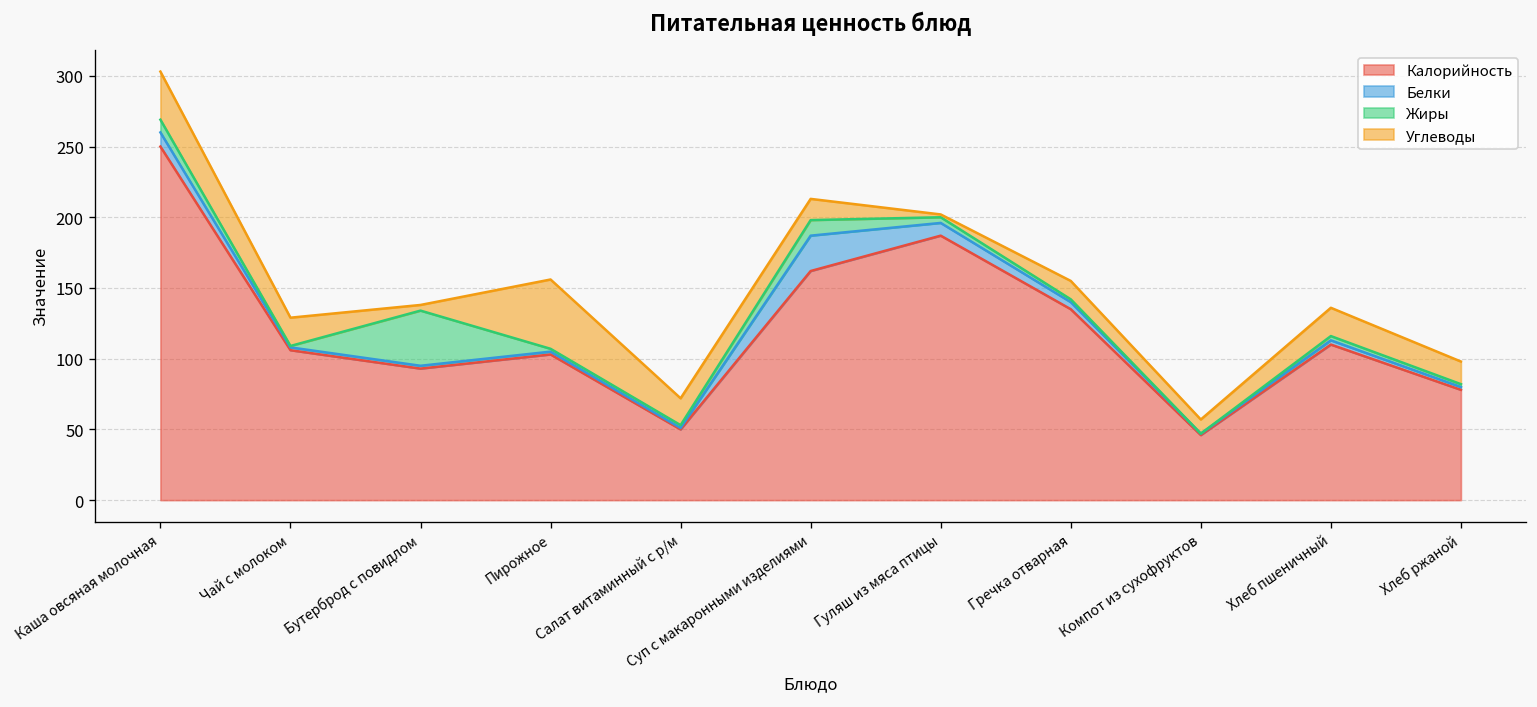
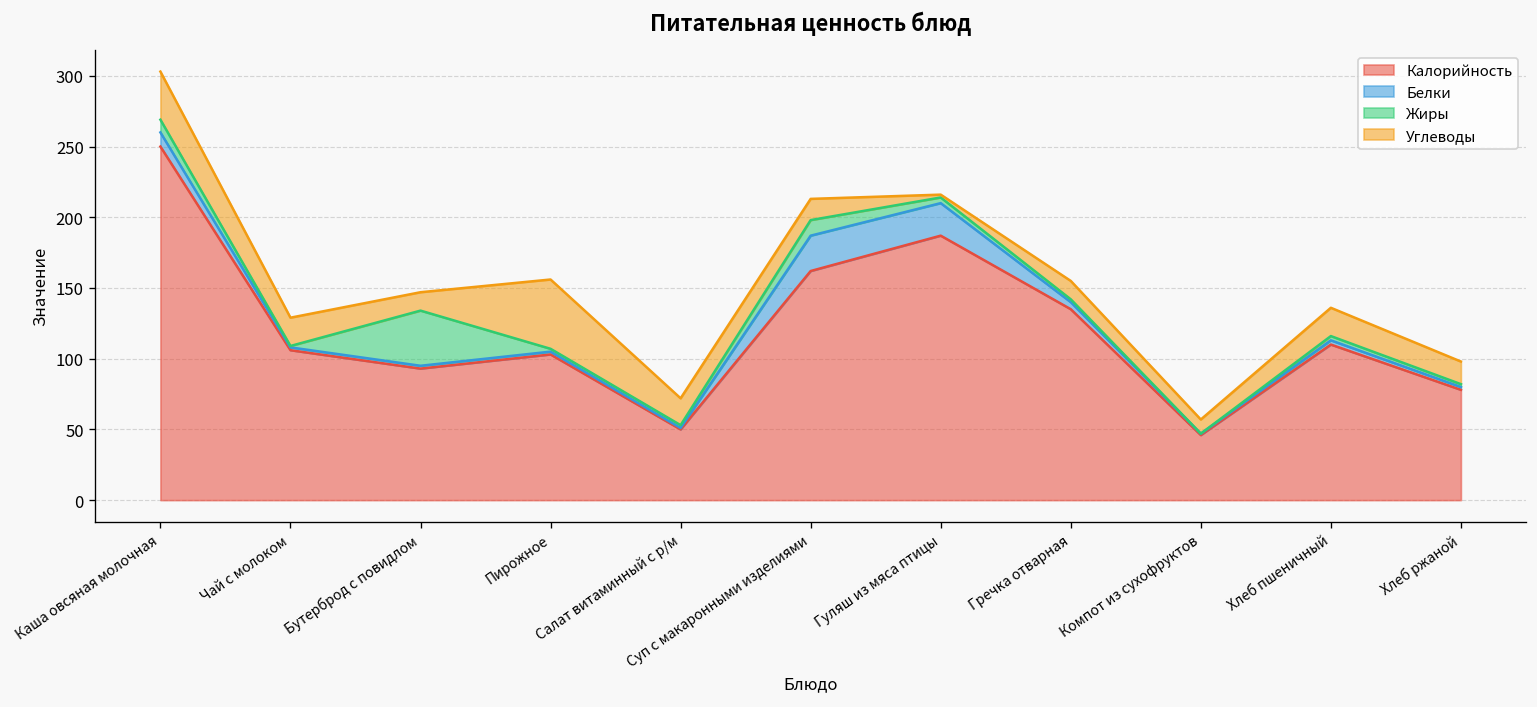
  {
    "Калорийность": {
      "Каша овсяная молочная": 250,
      "Суп с макаронными изделиями": 162,
      "Гуляш из мяса птицы": 187,
      "Гречка отварная": 135,
      "Хлеб пшеничный": 110
    },
    "Белки": {
      "Каша овсяная молочная": 10,
      "Суп с макаронными изделиями": 25,
-     "Гуляш из мяса птицы": 9,
+     "Гуляш из мяса птицы": 23,
      "Хлеб пшеничный": 3
    },
    "Жиры": {
      "Каша овсяная молочная": 9,
      "Бутерброд с повидлом": 39,
      "Суп с макаронными изделиями": 11,
      "Хлеб пшеничный": 3
    },
    "Углеводы": {
      "Каша овсяная молочная": 34,
      "Чай с молоком": 20,
-     "Бутерброд с повидлом": 4,
+     "Бутерброд с повидлом": 13,
      "Пирожное": 49,
      "Салат витаминный с р/м": 19,
      "Суп с макаронными изделиями": 15,
      "Гречка отварная": 13,
      "Компот из сухофруктов": 10,
      "Хлеб пшеничный": 20,
      "Хлеб ржаной": 16
    }
  }
